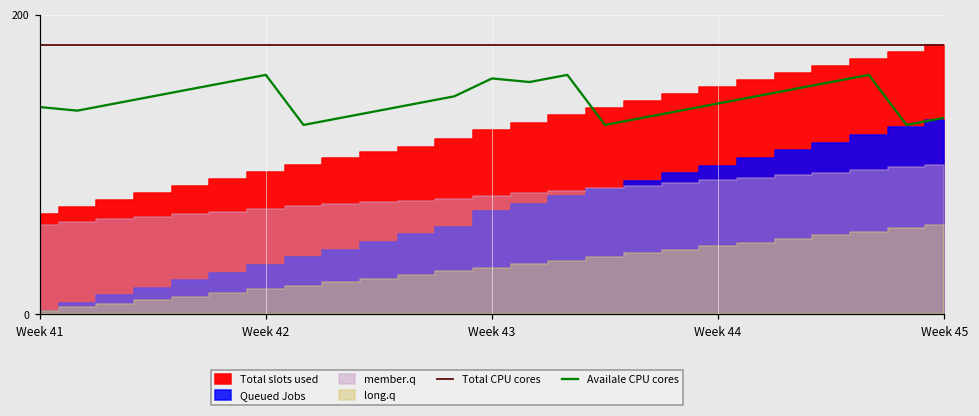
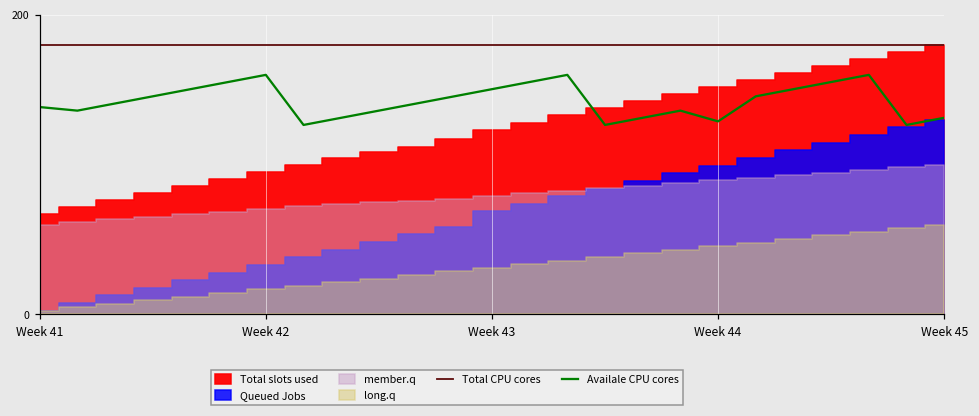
  {
    "Total CPU cores": {
      "Week 41": 180,
      "Week 42": 180,
      "Week 43": 180,
      "Week 44": 180
    },
    "Availale CPU cores": {
      "Week 41": 139,
      "Week 42": 160,
-     "Week 43": 158,
-     "Week 44": 141
+     "Week 43": 150,
+     "Week 44": 129
    }
  }
